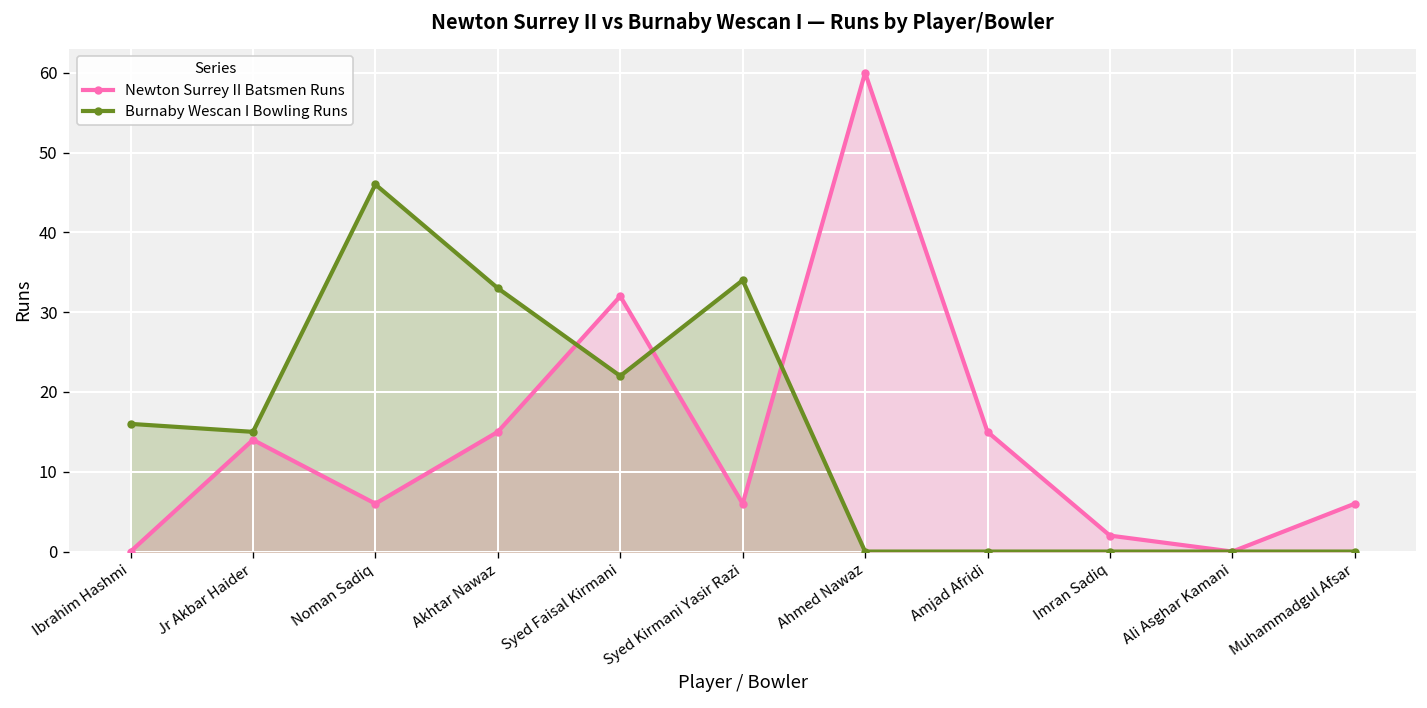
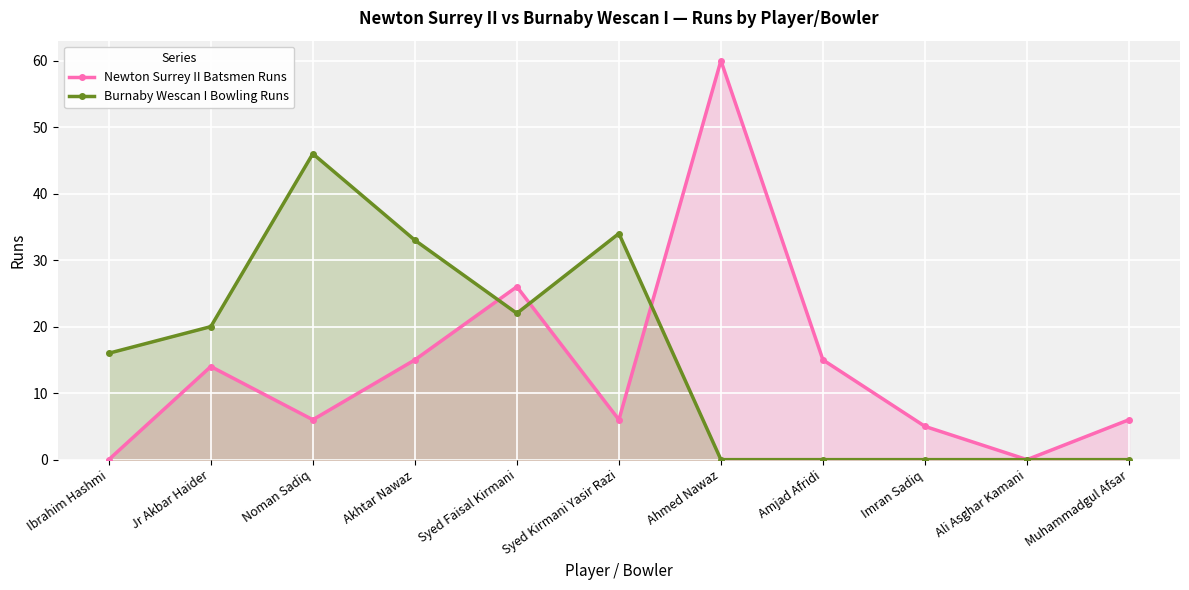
  {
    "Newton Surrey II Batsmen Runs": {
      "Ibrahim Hashmi": 0,
      "Jr Akbar Haider": 14,
      "Noman Sadiq": 6,
      "Akhtar Nawaz": 15,
-     "Syed Faisal Kirmani": 32,
+     "Syed Faisal Kirmani": 26,
      "Syed Kirmani Yasir Razi": 6,
      "Ahmed Nawaz": 60,
      "Amjad Afridi": 15,
-     "Imran Sadiq": 2,
+     "Imran Sadiq": 5,
      "Muhammadgul Afsar": 6
    },
    "Burnaby Wescan I Bowling Runs": {
      "Ibrahim Hashmi": 16,
-     "Jr Akbar Haider": 15,
+     "Jr Akbar Haider": 20,
      "Noman Sadiq": 46,
      "Akhtar Nawaz": 33,
      "Syed Faisal Kirmani": 22,
      "Syed Kirmani Yasir Razi": 34,
      "Ahmed Nawaz": 0,
      "Amjad Afridi": 0,
      "Imran Sadiq": 0,
      "Muhammadgul Afsar": 0
    }
  }
